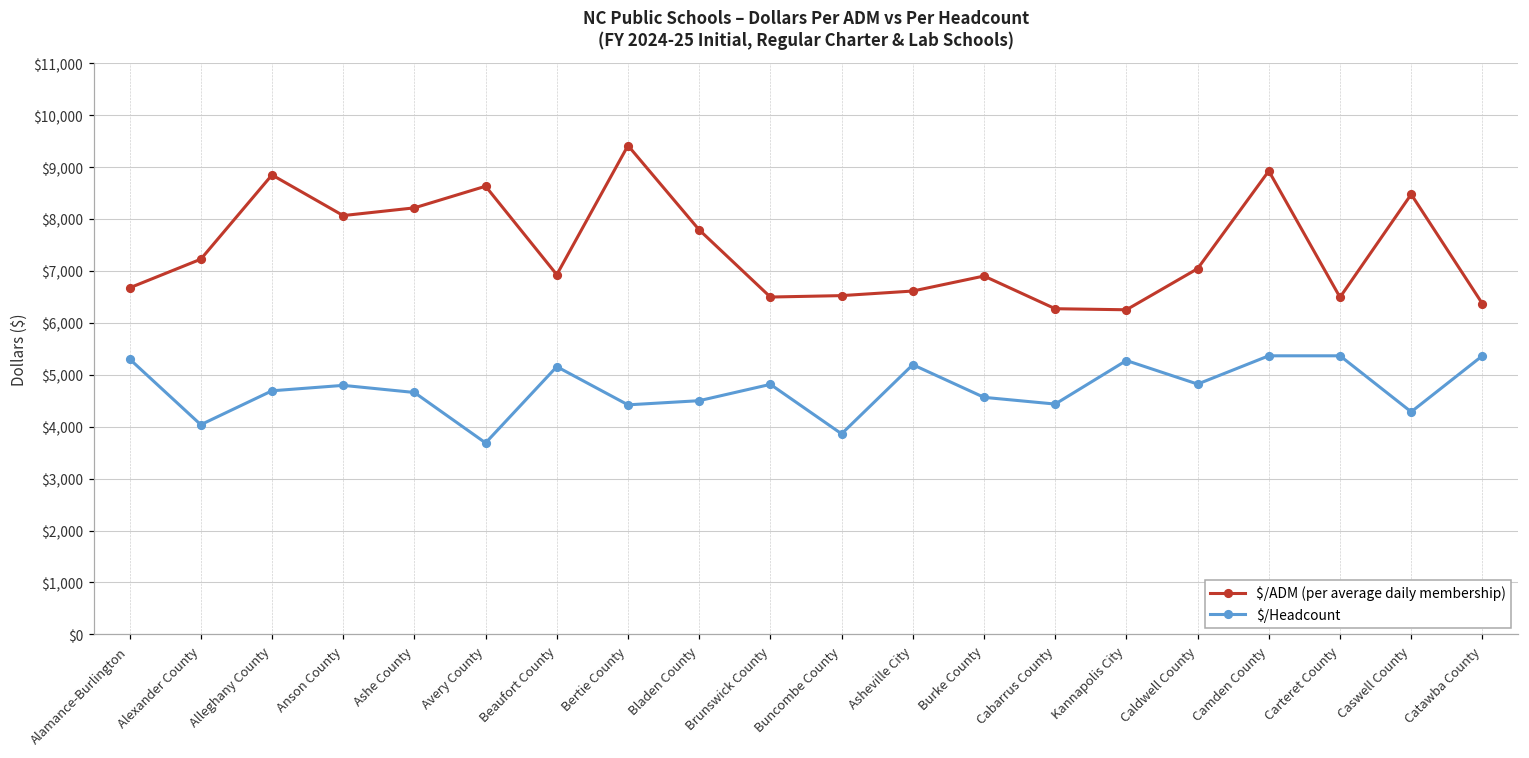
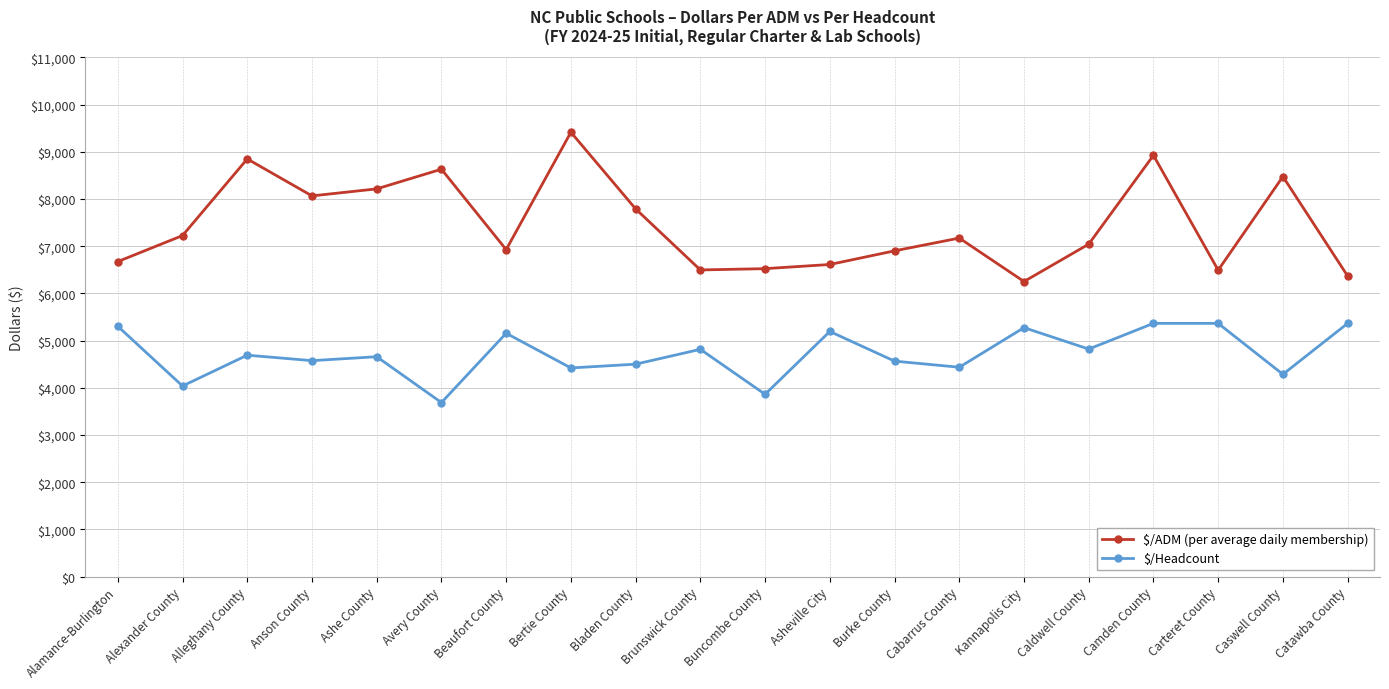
  {
    "$/ADM (per average daily membership)": {
      "Alamance-Burlington": "$6,700",
      "Alexander County": "$7,200",
      "Alleghany County": "$8,800",
      "Anson County": "$8,100",
      "Ashe County": "$8,200",
      "Avery County": "$8,600",
      "Beaufort County": "$6,900",
      "Bertie County": "$9,400",
      "Bladen County": "$7,800",
      "Brunswick County": "$6,500",
      "Buncombe County": "$6,500",
      "Asheville City": "$6,600",
      "Burke County": "$6,900",
-     "Cabarrus County": "$6,300",
+     "Cabarrus County": "$7,200",
      "Kannapolis City": "$6,300",
      "Caldwell County": "$7,000",
      "Camden County": "$8,900",
      "Carteret County": "$6,500",
      "Caswell County": "$8,500",
      "Catawba County": "$6,400"
    },
    "$/Headcount": {
      "Alamance-Burlington": "$5,300",
      "Alexander County": "$4,000",
      "Alleghany County": "$4,700",
-     "Anson County": "$4,800",
+     "Anson County": "$4,600",
      "Ashe County": "$4,700",
      "Avery County": "$3,700",
      "Beaufort County": "$5,200",
      "Bertie County": "$4,400",
      "Bladen County": "$4,500",
      "Brunswick County": "$4,800",
      "Buncombe County": "$3,900",
      "Asheville City": "$5,200",
      "Burke County": "$4,600",
      "Cabarrus County": "$4,400",
      "Kannapolis City": "$5,300",
      "Caldwell County": "$4,800",
      "Camden County": "$5,400",
      "Carteret County": "$5,400",
      "Caswell County": "$4,300",
      "Catawba County": "$5,400"
    }
  }
